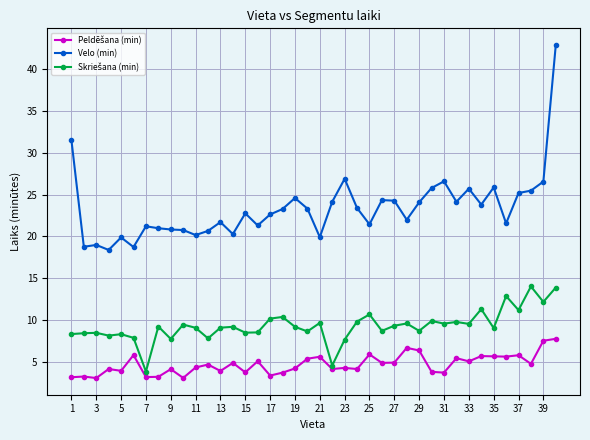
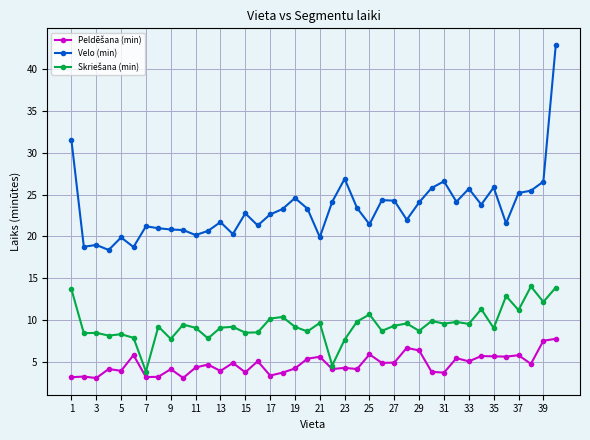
  {
    "Peldēšana (min)": {
      "1": 3,
      "3": 3,
      "5": 4,
      "7": 3,
      "9": 4,
      "11": 4,
      "13": 4,
      "15": 4,
      "17": 3,
      "19": 4,
      "21": 6,
      "23": 4,
      "25": 6,
      "27": 5,
      "29": 6,
      "31": 4,
      "33": 5,
      "35": 6,
      "37": 6,
      "39": 8
    },
    "Velo (min)": {
      "1": 32,
      "3": 19,
      "5": 20,
      "7": 21,
      "9": 21,
      "11": 20,
      "13": 22,
      "15": 23,
      "17": 23,
      "19": 25,
      "21": 20,
      "23": 27,
      "25": 21,
      "27": 24,
      "29": 24,
      "31": 27,
      "33": 26,
      "35": 26,
      "37": 25,
      "39": 27
    },
    "Skriešana (min)": {
-     "1": 8,
+     "1": 14,
      "3": 8,
      "5": 8,
      "7": 4,
      "9": 8,
      "11": 9,
      "13": 9,
      "15": 8,
      "17": 10,
      "19": 9,
      "21": 10,
      "23": 8,
      "25": 11,
      "27": 9,
      "29": 9,
      "31": 10,
      "33": 10,
      "35": 9,
      "37": 11,
      "39": 12
    }
  }
